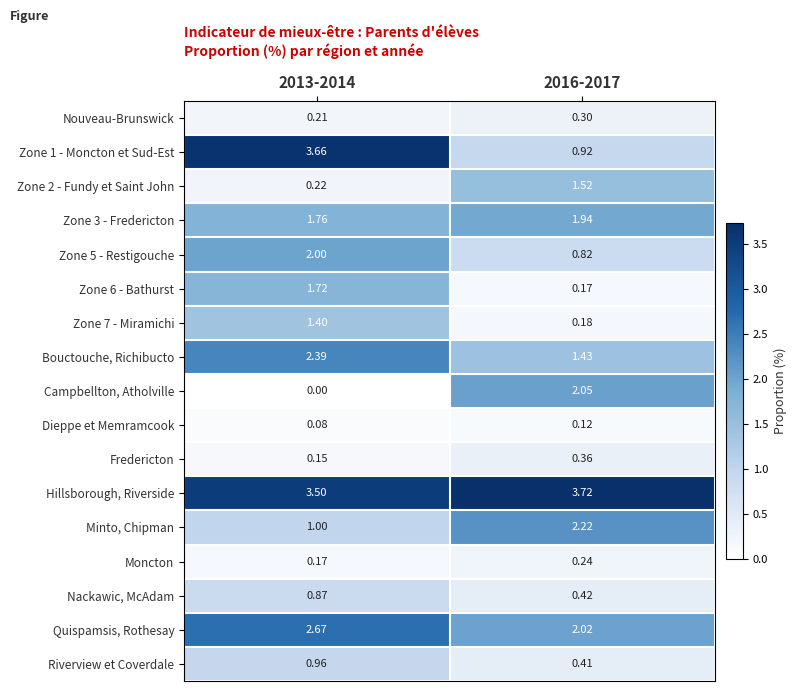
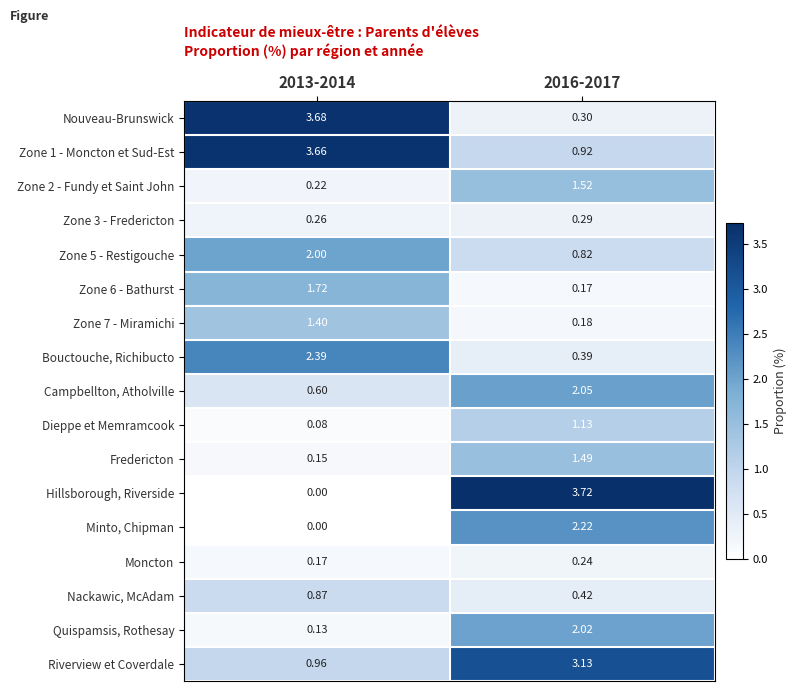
  {
    "Nouveau-Brunswick": {
-     "2013-2014": 0.21,
+     "2013-2014": 3.68,
      "2016-2017": 0.30
    },
    "Zone 1 - Moncton et Sud-Est": {
      "2013-2014": 3.66,
      "2016-2017": 0.92
    },
    "Zone 2 - Fundy et Saint John": {
      "2013-2014": 0.22,
      "2016-2017": 1.52
    },
    "Zone 3 - Fredericton": {
-     "2013-2014": 1.76,
-     "2016-2017": 1.94
+     "2013-2014": 0.26,
+     "2016-2017": 0.29
    },
    "Zone 5 - Restigouche": {
      "2013-2014": 2.00,
      "2016-2017": 0.82
    },
    "Zone 6 - Bathurst": {
      "2013-2014": 1.72,
      "2016-2017": 0.17
    },
    "Zone 7 - Miramichi": {
      "2013-2014": 1.40,
      "2016-2017": 0.18
    },
    "Bouctouche, Richibucto": {
      "2013-2014": 2.39,
-     "2016-2017": 1.43
+     "2016-2017": 0.39
    },
    "Campbellton, Atholville": {
-     "2013-2014": 0.00,
+     "2013-2014": 0.60,
      "2016-2017": 2.05
    },
    "Dieppe et Memramcook": {
      "2013-2014": 0.08,
-     "2016-2017": 0.12
+     "2016-2017": 1.13
    },
    "Fredericton": {
      "2013-2014": 0.15,
-     "2016-2017": 0.36
+     "2016-2017": 1.49
    },
    "Hillsborough, Riverside": {
-     "2013-2014": 3.50,
+     "2013-2014": 0.00,
      "2016-2017": 3.72
    },
    "Minto, Chipman": {
-     "2013-2014": 1.00,
+     "2013-2014": 0.00,
      "2016-2017": 2.22
    },
    "Moncton": {
      "2013-2014": 0.17,
      "2016-2017": 0.24
    },
    "Nackawic, McAdam": {
      "2013-2014": 0.87,
      "2016-2017": 0.42
    },
    "Quispamsis, Rothesay": {
-     "2013-2014": 2.67,
+     "2013-2014": 0.13,
      "2016-2017": 2.02
    },
    "Riverview et Coverdale": {
      "2013-2014": 0.96,
-     "2016-2017": 0.41
+     "2016-2017": 3.13
    }
  }
